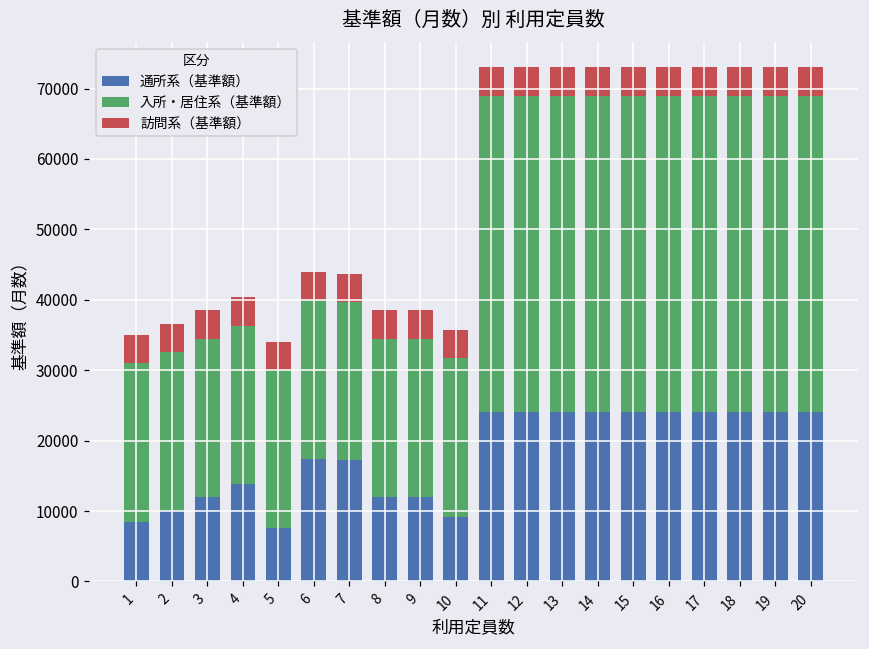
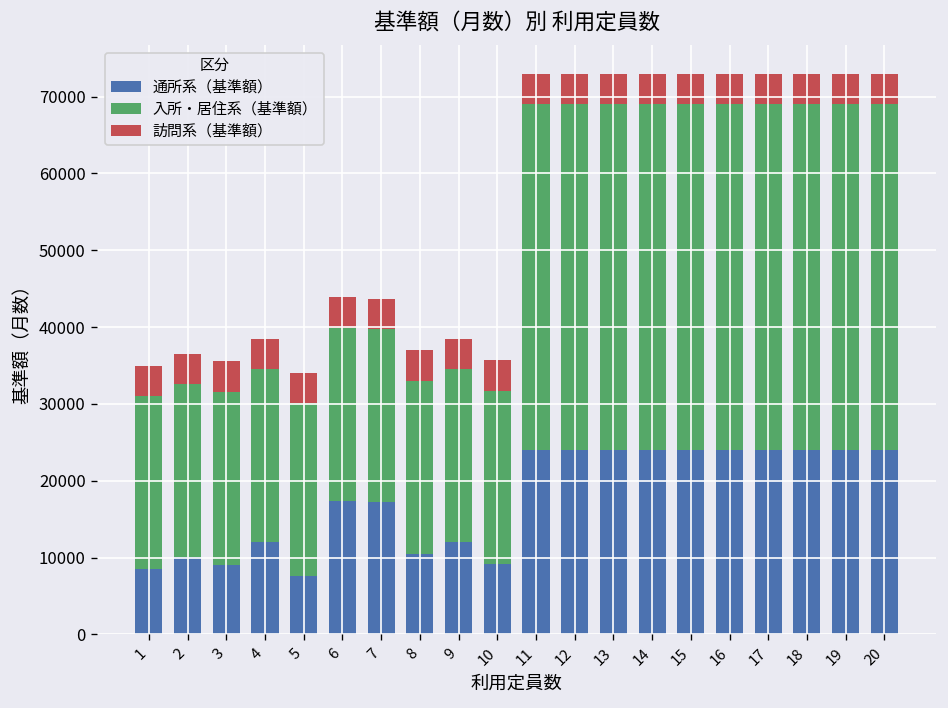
  {
    "通所系（基準額）": {
      "1": 8000,
      "2": 10000,
-     "3": 12000,
-     "4": 14000,
+     "3": 9000,
+     "4": 12000,
      "5": 8000,
      "6": 17000,
      "7": 17000,
-     "8": 12000,
+     "8": 10000,
      "9": 12000,
      "10": 9000,
      "11": 24000,
      "12": 24000,
      "13": 24000,
      "14": 24000,
      "15": 24000,
      "16": 24000,
      "17": 24000,
      "18": 24000,
      "19": 24000,
      "20": 24000
    },
    "入所・居住系（基準額）": {
      "1": 23000,
      "2": 23000,
      "3": 23000,
      "4": 23000,
      "5": 23000,
      "6": 23000,
      "7": 23000,
      "8": 23000,
      "9": 23000,
      "10": 23000,
      "11": 45000,
      "12": 45000,
      "13": 45000,
      "14": 45000,
      "15": 45000,
      "16": 45000,
      "17": 45000,
      "18": 45000,
      "19": 45000,
      "20": 45000
    },
    "訪問系（基準額）": {
      "1": 4000,
      "2": 4000,
      "3": 4000,
      "4": 4000,
      "5": 4000,
      "6": 4000,
      "7": 4000,
      "8": 4000,
      "9": 4000,
      "10": 4000,
      "11": 4000,
      "12": 4000,
      "13": 4000,
      "14": 4000,
      "15": 4000,
      "16": 4000,
      "17": 4000,
      "18": 4000,
      "19": 4000,
      "20": 4000
    }
  }
